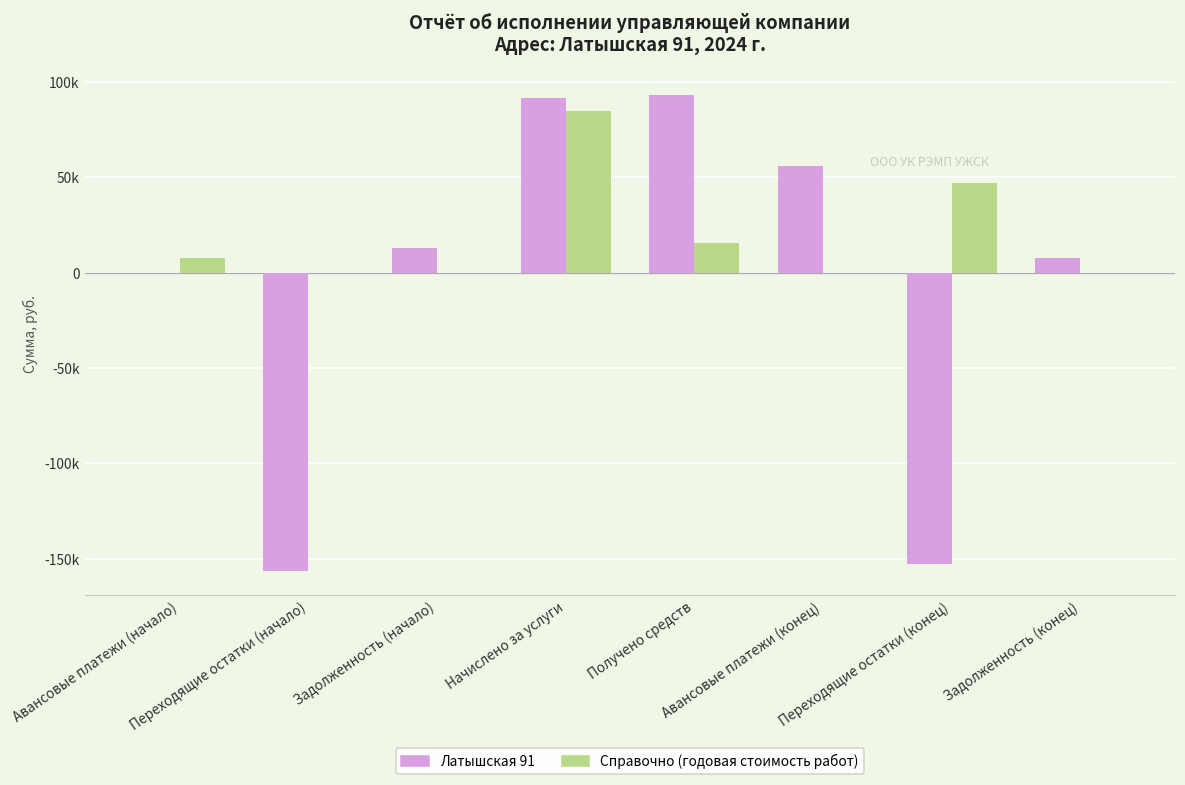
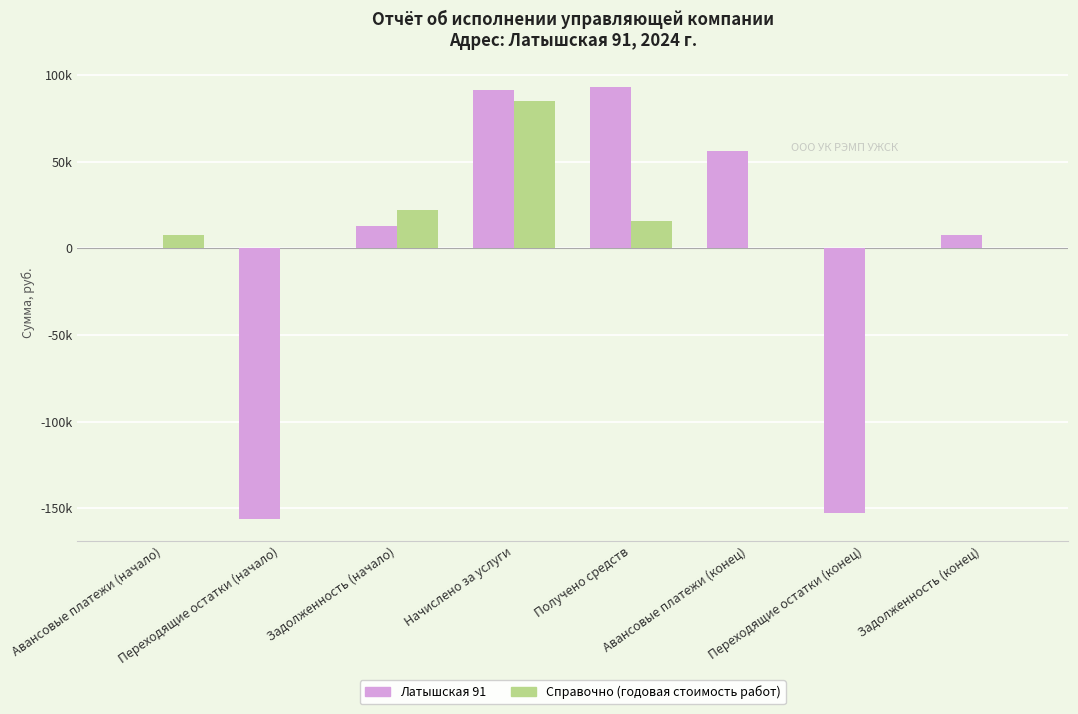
  {
    "Латышская 91": {
      "Авансовые платежи (начало)": 0,
      "Переходящие остатки (начало)": -156000,
      "Задолженность (начало)": 13000,
      "Начислено за услуги": 92000,
      "Получено средств": 93000,
      "Авансовые платежи (конец)": 56000,
      "Переходящие остатки (конец)": -153000,
      "Задолженность (конец)": 8000
    },
    "Справочно (годовая стоимость работ)": {
      "Авансовые платежи (начало)": 8000,
      "Переходящие остатки (начало)": 0,
-     "Задолженность (начало)": 0,
+     "Задолженность (начало)": 22000,
      "Начислено за услуги": 85000,
      "Получено средств": 16000,
      "Авансовые платежи (конец)": 0,
-     "Переходящие остатки (конец)": 47000,
+     "Переходящие остатки (конец)": 0,
      "Задолженность (конец)": 0
    }
  }
